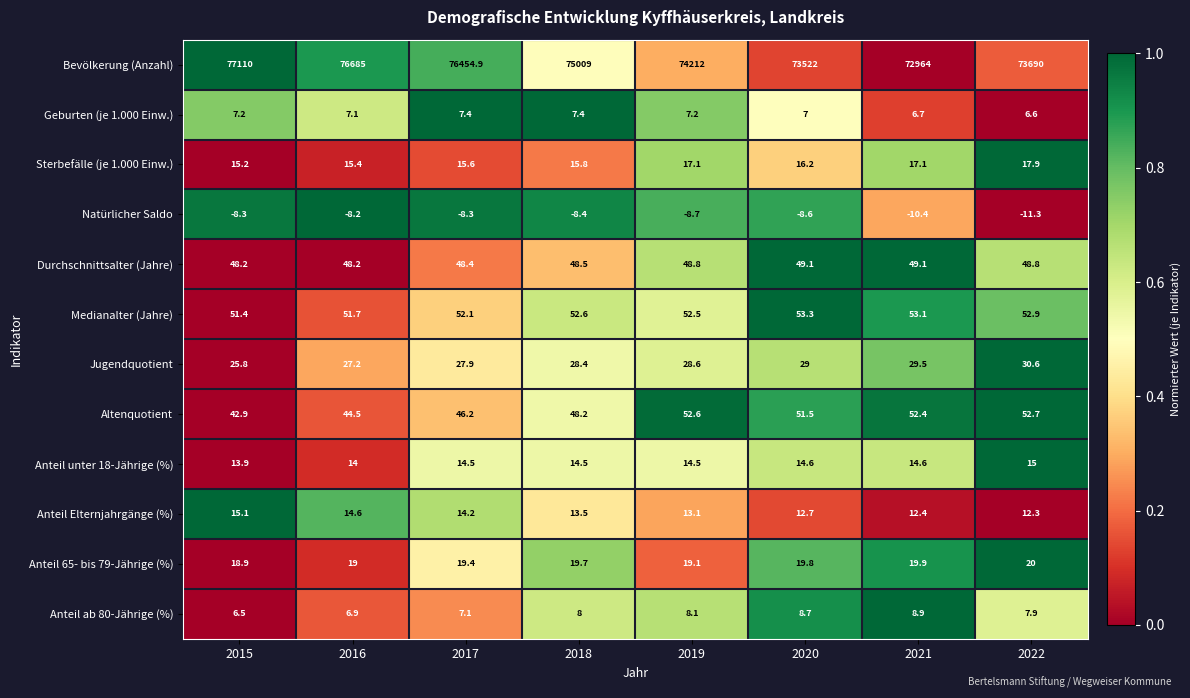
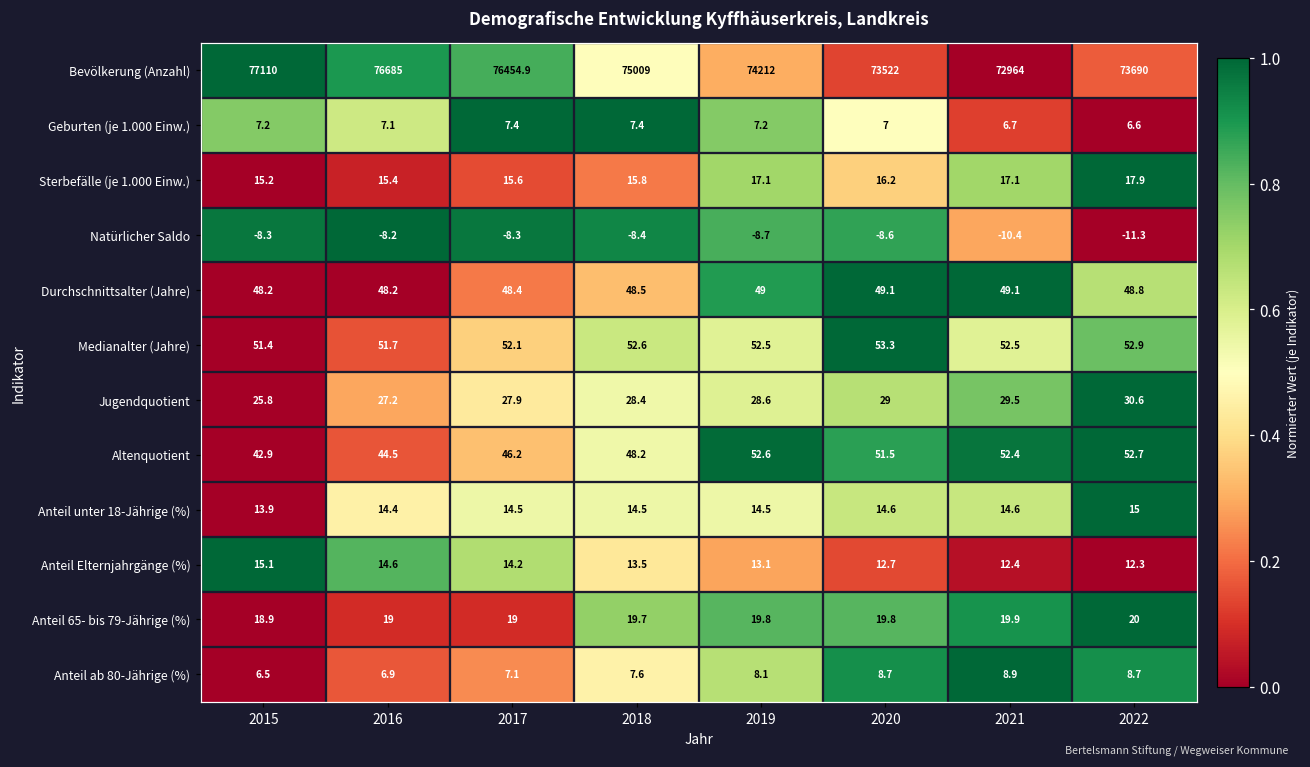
  {
    "Bevölkerung (Anzahl)": {
      "2015": 77110,
      "2016": 76685,
      "2017": 76454.9,
      "2018": 75009,
      "2019": 74212,
      "2020": 73522,
      "2021": 72964,
      "2022": 73690
    },
    "Geburten (je 1.000 Einw.)": {
      "2015": 7.2,
      "2016": 7.1,
      "2017": 7.4,
      "2018": 7.4,
      "2019": 7.2,
      "2020": 7,
      "2021": 6.7,
      "2022": 6.6
    },
    "Sterbefälle (je 1.000 Einw.)": {
      "2015": 15.2,
      "2016": 15.4,
      "2017": 15.6,
      "2018": 15.8,
      "2019": 17.1,
      "2020": 16.2,
      "2021": 17.1,
      "2022": 17.9
    },
    "Natürlicher Saldo": {
      "2015": -8.3,
      "2016": -8.2,
      "2017": -8.3,
      "2018": -8.4,
      "2019": -8.7,
      "2020": -8.6,
      "2021": -10.4,
      "2022": -11.3
    },
    "Durchschnittsalter (Jahre)": {
      "2015": 48.2,
      "2016": 48.2,
      "2017": 48.4,
      "2018": 48.5,
-     "2019": 48.8,
+     "2019": 49,
      "2020": 49.1,
      "2021": 49.1,
      "2022": 48.8
    },
    "Medianalter (Jahre)": {
      "2015": 51.4,
      "2016": 51.7,
      "2017": 52.1,
      "2018": 52.6,
      "2019": 52.5,
      "2020": 53.3,
-     "2021": 53.1,
+     "2021": 52.5,
      "2022": 52.9
    },
    "Jugendquotient": {
      "2015": 25.8,
      "2016": 27.2,
      "2017": 27.9,
      "2018": 28.4,
      "2019": 28.6,
      "2020": 29,
      "2021": 29.5,
      "2022": 30.6
    },
    "Altenquotient": {
      "2015": 42.9,
      "2016": 44.5,
      "2017": 46.2,
      "2018": 48.2,
      "2019": 52.6,
      "2020": 51.5,
      "2021": 52.4,
      "2022": 52.7
    },
    "Anteil unter 18-Jährige (%)": {
      "2015": 13.9,
-     "2016": 14,
+     "2016": 14.4,
      "2017": 14.5,
      "2018": 14.5,
      "2019": 14.5,
      "2020": 14.6,
      "2021": 14.6,
      "2022": 15
    },
    "Anteil Elternjahrgänge (%)": {
      "2015": 15.1,
      "2016": 14.6,
      "2017": 14.2,
      "2018": 13.5,
      "2019": 13.1,
      "2020": 12.7,
      "2021": 12.4,
      "2022": 12.3
    },
    "Anteil 65- bis 79-Jährige (%)": {
      "2015": 18.9,
      "2016": 19,
-     "2017": 19.4,
+     "2017": 19,
      "2018": 19.7,
-     "2019": 19.1,
+     "2019": 19.8,
      "2020": 19.8,
      "2021": 19.9,
      "2022": 20
    },
    "Anteil ab 80-Jährige (%)": {
      "2015": 6.5,
      "2016": 6.9,
      "2017": 7.1,
-     "2018": 8,
+     "2018": 7.6,
      "2019": 8.1,
      "2020": 8.7,
      "2021": 8.9,
-     "2022": 7.9
+     "2022": 8.7
    }
  }
